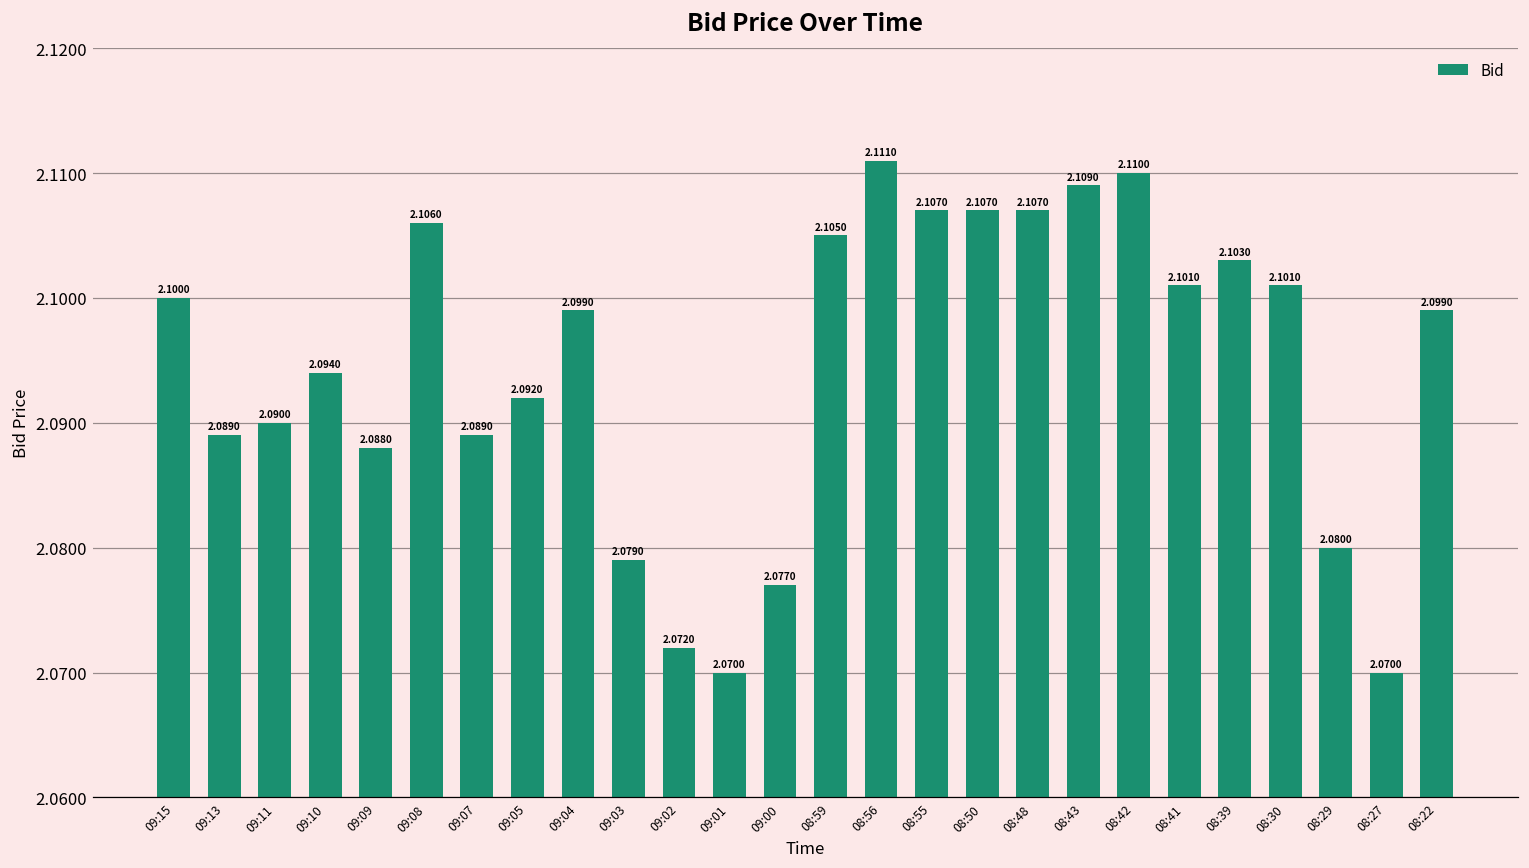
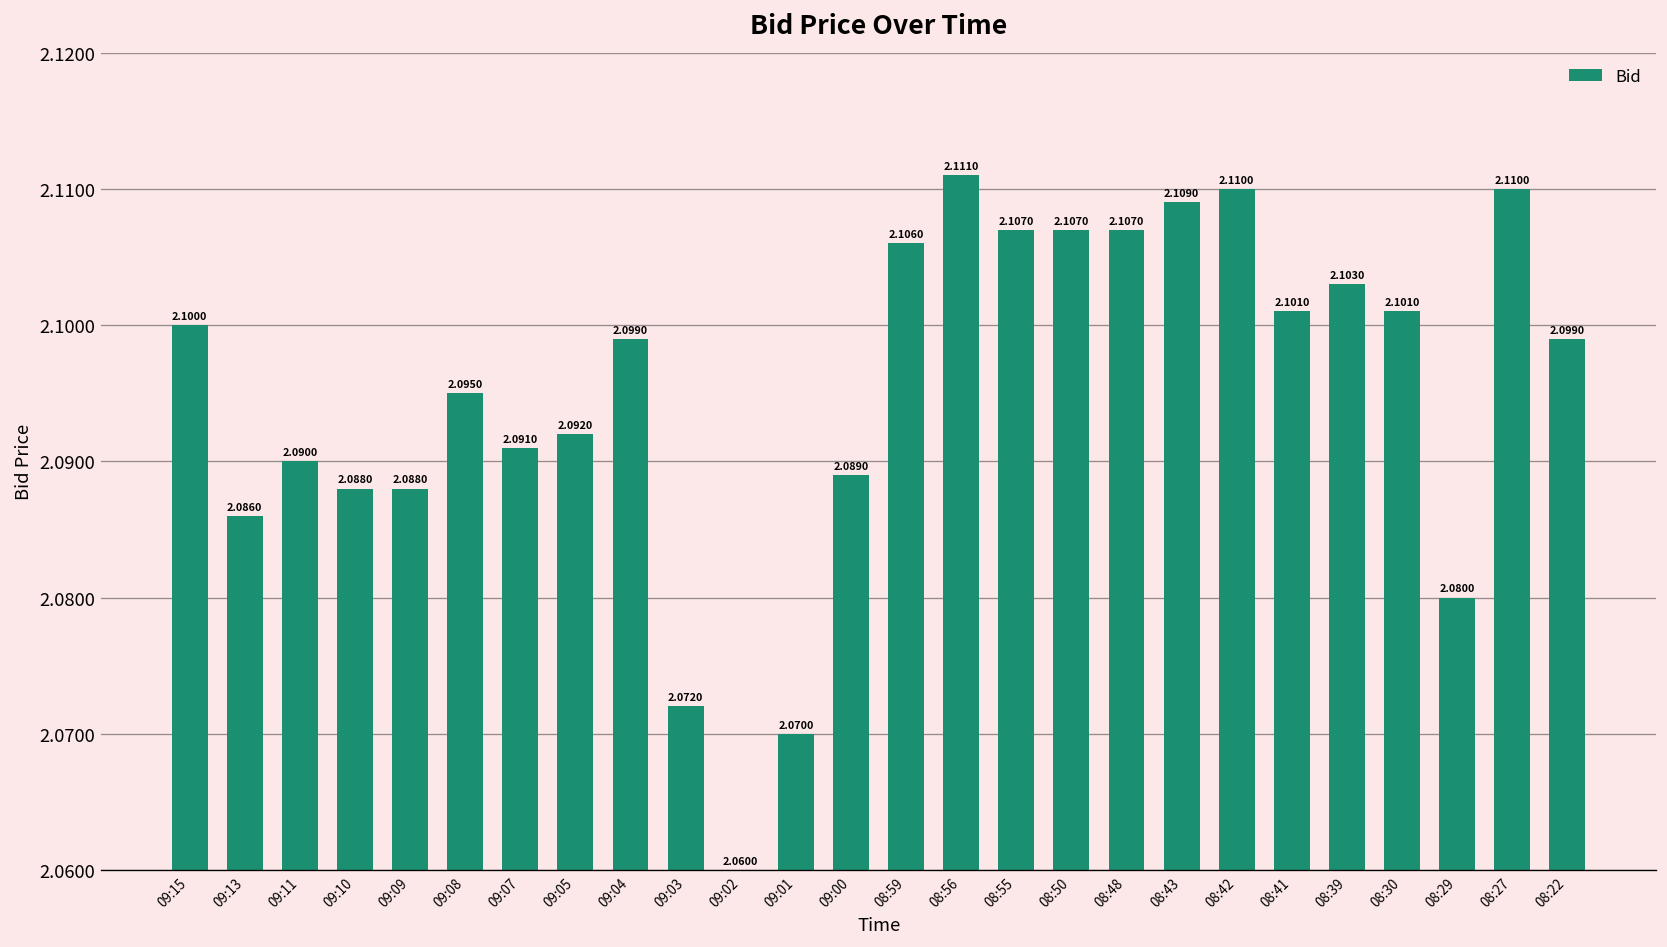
  {
    "09:15": 2.1000,
-   "09:13": 2.0890,
+   "09:13": 2.0860,
    "09:11": 2.0900,
-   "09:10": 2.0940,
+   "09:10": 2.0880,
    "09:09": 2.0880,
-   "09:08": 2.1060,
-   "09:07": 2.0890,
+   "09:08": 2.0950,
+   "09:07": 2.0910,
    "09:05": 2.0920,
    "09:04": 2.0990,
-   "09:03": 2.0790,
-   "09:02": 2.0720,
+   "09:03": 2.0720,
+   "09:02": 2.0600,
    "09:01": 2.0700,
-   "09:00": 2.0770,
-   "08:59": 2.1050,
+   "09:00": 2.0890,
+   "08:59": 2.1060,
    "08:56": 2.1110,
    "08:55": 2.1070,
    "08:50": 2.1070,
    "08:48": 2.1070,
    "08:43": 2.1090,
    "08:42": 2.1100,
    "08:41": 2.1010,
    "08:39": 2.1030,
    "08:30": 2.1010,
    "08:29": 2.0800,
-   "08:27": 2.0700,
+   "08:27": 2.1100,
    "08:22": 2.0990
  }
